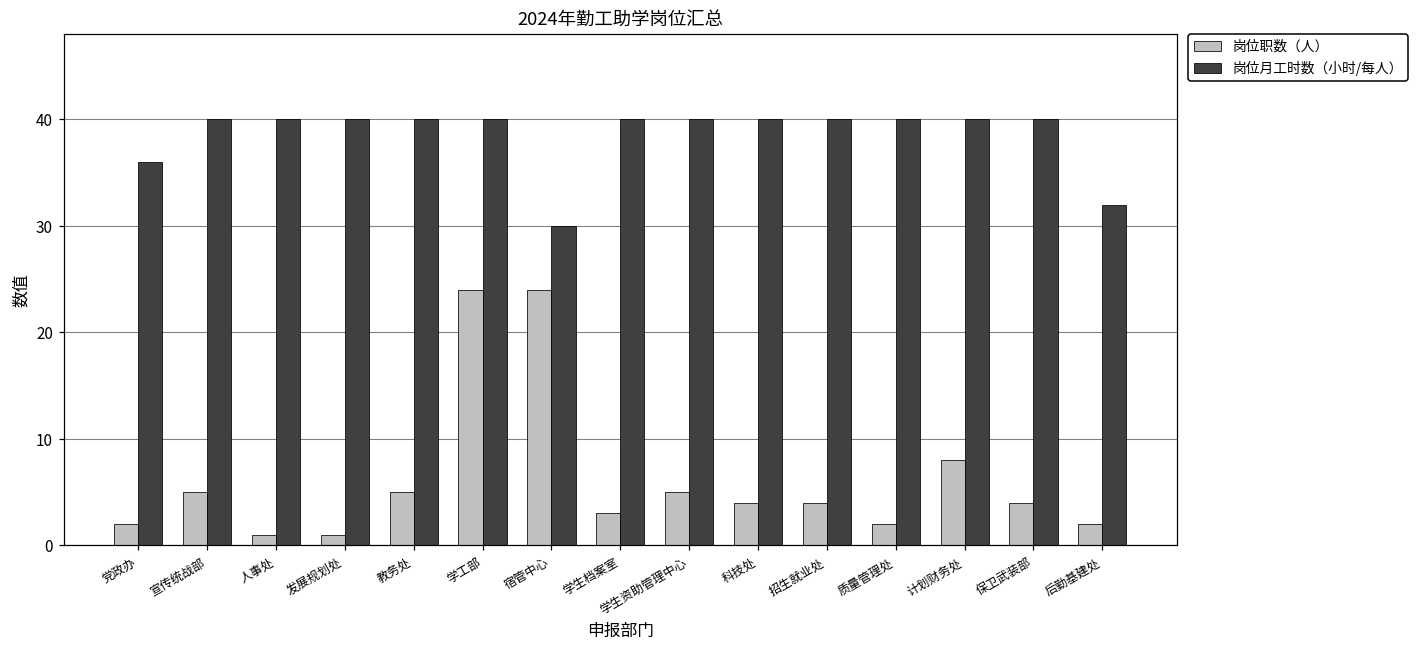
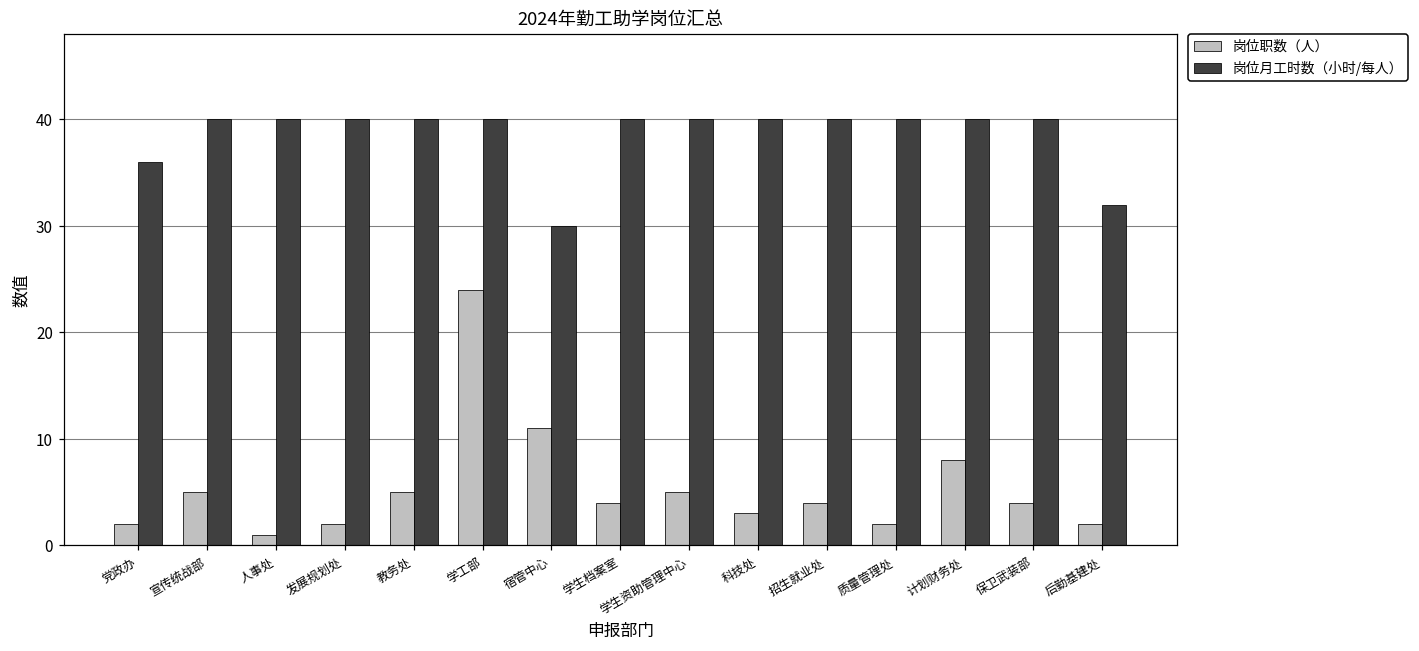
  {
    "岗位职数（人）": {
      "党政办": 2,
      "宣传统战部": 5,
      "人事处": 1,
-     "发展规划处": 1,
+     "发展规划处": 2,
      "教务处": 5,
      "学工部": 24,
-     "宿管中心": 24,
-     "学生档案室": 3,
+     "宿管中心": 11,
+     "学生档案室": 4,
      "学生资助管理中心": 5,
-     "科技处": 4,
+     "科技处": 3,
      "招生就业处": 4,
      "质量管理处": 2,
      "计划财务处": 8,
      "保卫武装部": 4,
      "后勤基建处": 2
    },
    "岗位月工时数（小时/每人）": {
      "党政办": 36,
      "宣传统战部": 40,
      "人事处": 40,
      "发展规划处": 40,
      "教务处": 40,
      "学工部": 40,
      "宿管中心": 30,
      "学生档案室": 40,
      "学生资助管理中心": 40,
      "科技处": 40,
      "招生就业处": 40,
      "质量管理处": 40,
      "计划财务处": 40,
      "保卫武装部": 40,
      "后勤基建处": 32
    }
  }
